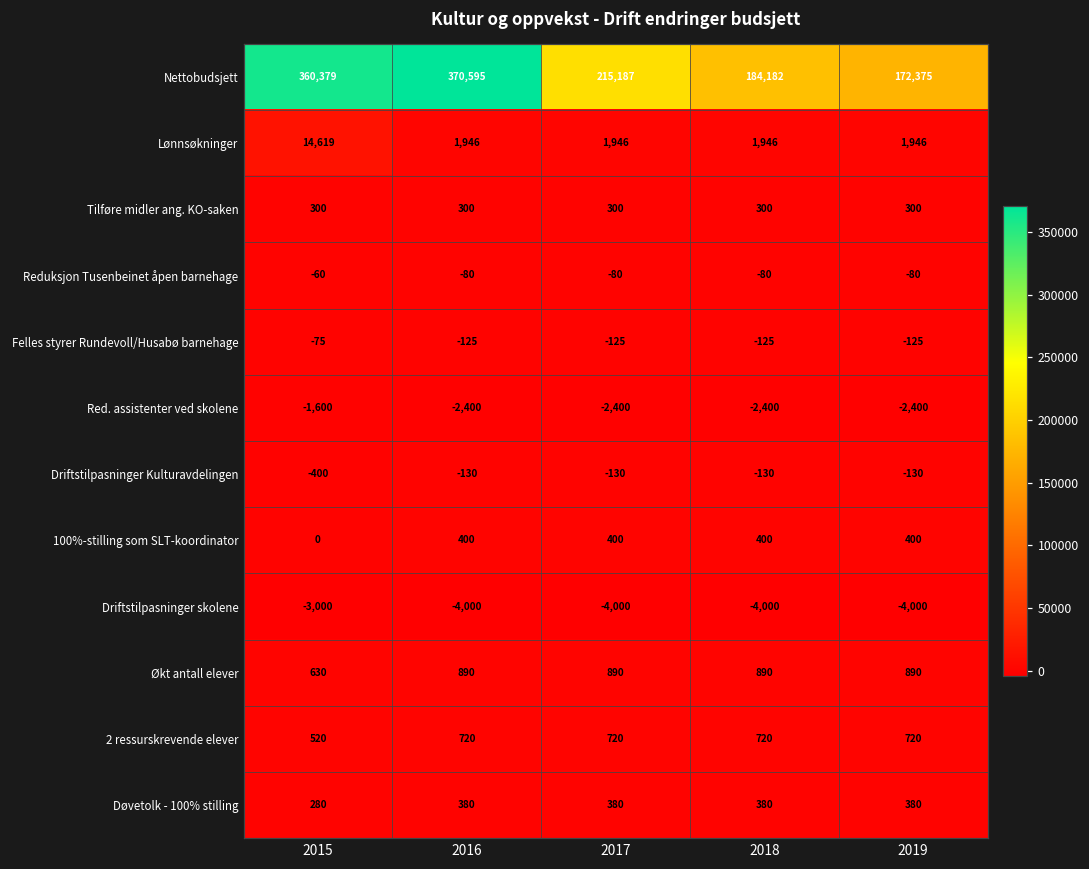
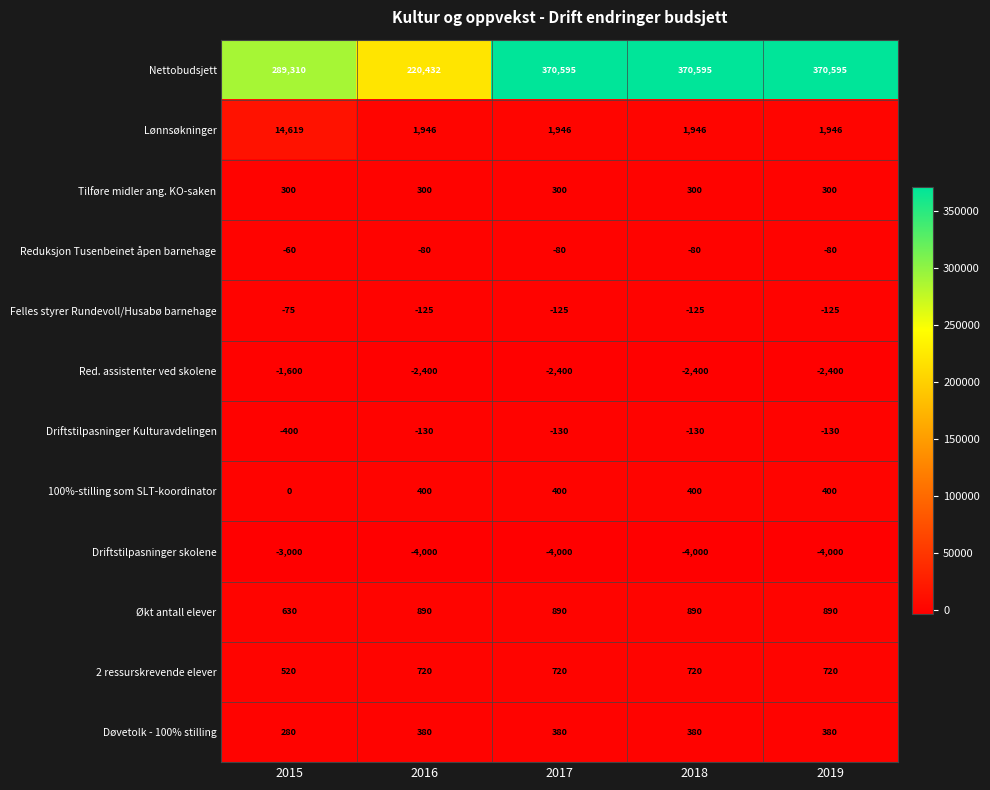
  {
    "Nettobudsjett": {
-     "2015": "360,379",
-     "2016": "370,595",
-     "2017": "215,187",
-     "2018": "184,182",
-     "2019": "172,375"
+     "2015": "289,310",
+     "2016": "220,432",
+     "2017": "370,595",
+     "2018": "370,595",
+     "2019": "370,595"
    },
    "Lønnsøkninger": {
      "2015": "14,619",
      "2016": "1,946",
      "2017": "1,946",
      "2018": "1,946",
      "2019": "1,946"
    },
    "Tilføre midler ang. KO-saken": {
      "2015": "300",
      "2016": "300",
      "2017": "300",
      "2018": "300",
      "2019": "300"
    },
    "Reduksjon Tusenbeinet åpen barnehage": {
      "2015": "-60",
      "2016": "-80",
      "2017": "-80",
      "2018": "-80",
      "2019": "-80"
    },
    "Felles styrer Rundevoll/Husabø barnehage": {
      "2015": "-75",
      "2016": "-125",
      "2017": "-125",
      "2018": "-125",
      "2019": "-125"
    },
    "Red. assistenter ved skolene": {
      "2015": "-1,600",
      "2016": "-2,400",
      "2017": "-2,400",
      "2018": "-2,400",
      "2019": "-2,400"
    },
    "Driftstilpasninger Kulturavdelingen": {
      "2015": "-400",
      "2016": "-130",
      "2017": "-130",
      "2018": "-130",
      "2019": "-130"
    },
    "100%-stilling som SLT-koordinator": {
      "2015": "0",
      "2016": "400",
      "2017": "400",
      "2018": "400",
      "2019": "400"
    },
    "Driftstilpasninger skolene": {
      "2015": "-3,000",
      "2016": "-4,000",
      "2017": "-4,000",
      "2018": "-4,000",
      "2019": "-4,000"
    },
    "Økt antall elever": {
      "2015": "630",
      "2016": "890",
      "2017": "890",
      "2018": "890",
      "2019": "890"
    },
    "2 ressurskrevende elever": {
      "2015": "520",
      "2016": "720",
      "2017": "720",
      "2018": "720",
      "2019": "720"
    },
    "Døvetolk - 100% stilling": {
      "2015": "280",
      "2016": "380",
      "2017": "380",
      "2018": "380",
      "2019": "380"
    }
  }
